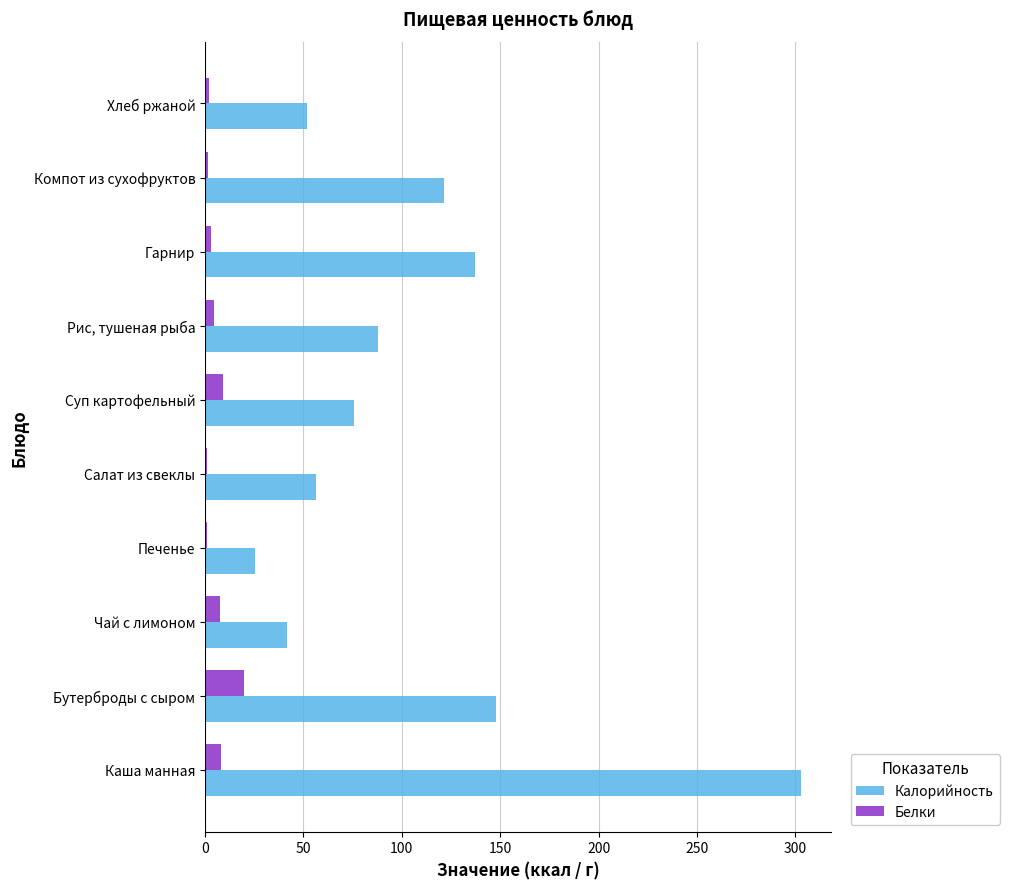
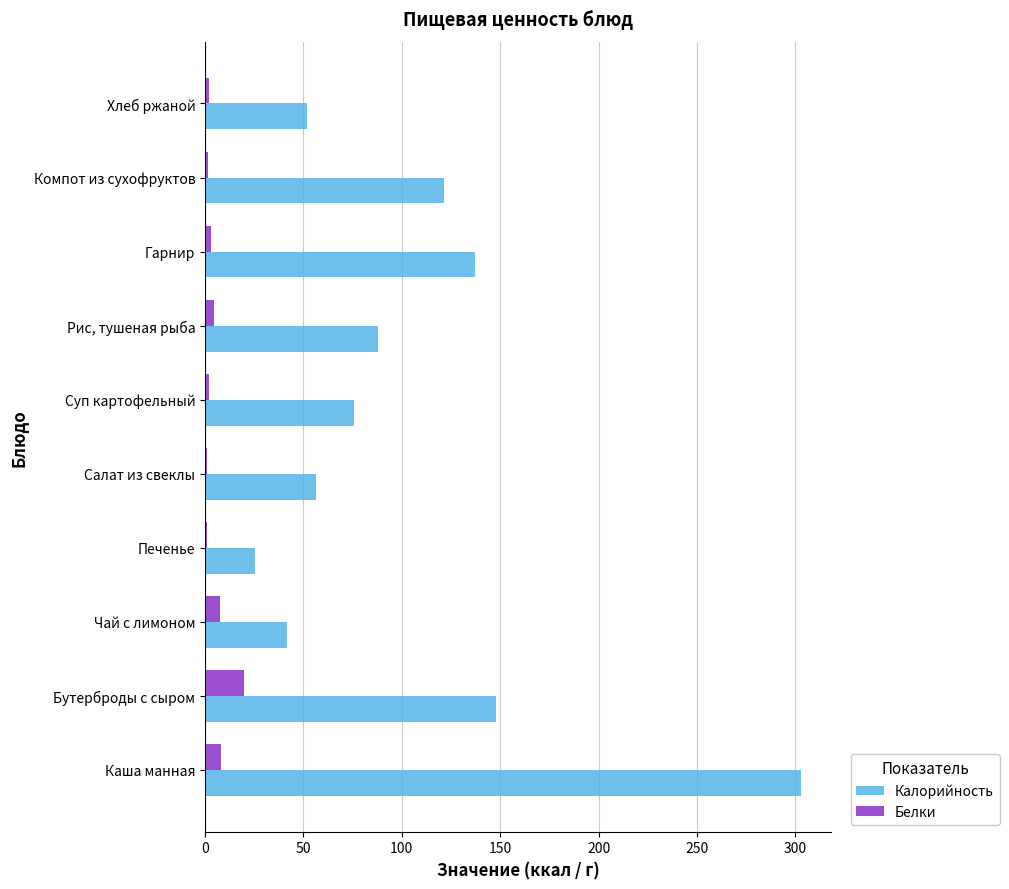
  {
    "Калорийность": {
      "Хлеб ржаной": 52,
      "Компот из сухофруктов": 122,
      "Гарнир": 137,
      "Рис, тушеная рыба": 88,
      "Суп картофельный": 76,
      "Салат из свеклы": 56,
      "Печенье": 25,
      "Чай с лимоном": 42,
      "Бутерброды с сыром": 148,
      "Каша манная": 303
    },
    "Белки": {
      "Хлеб ржаной": 2,
      "Компот из сухофруктов": 1,
      "Гарнир": 3,
      "Рис, тушеная рыба": 5,
-     "Суп картофельный": 9,
+     "Суп картофельный": 2,
      "Чай с лимоном": 8,
      "Бутерброды с сыром": 20,
      "Каша манная": 8
    }
  }
